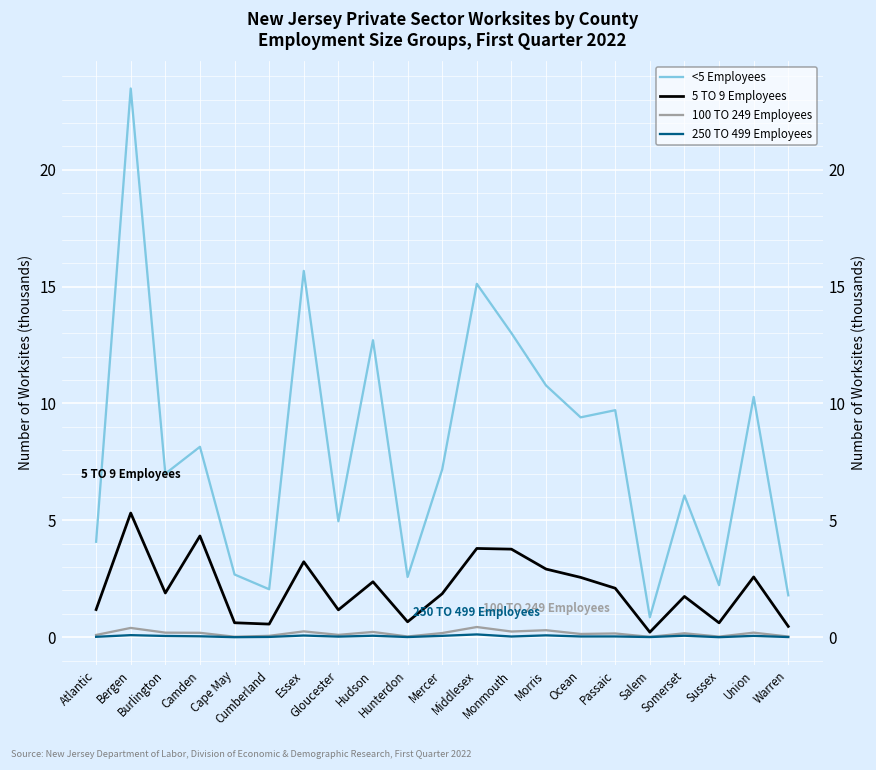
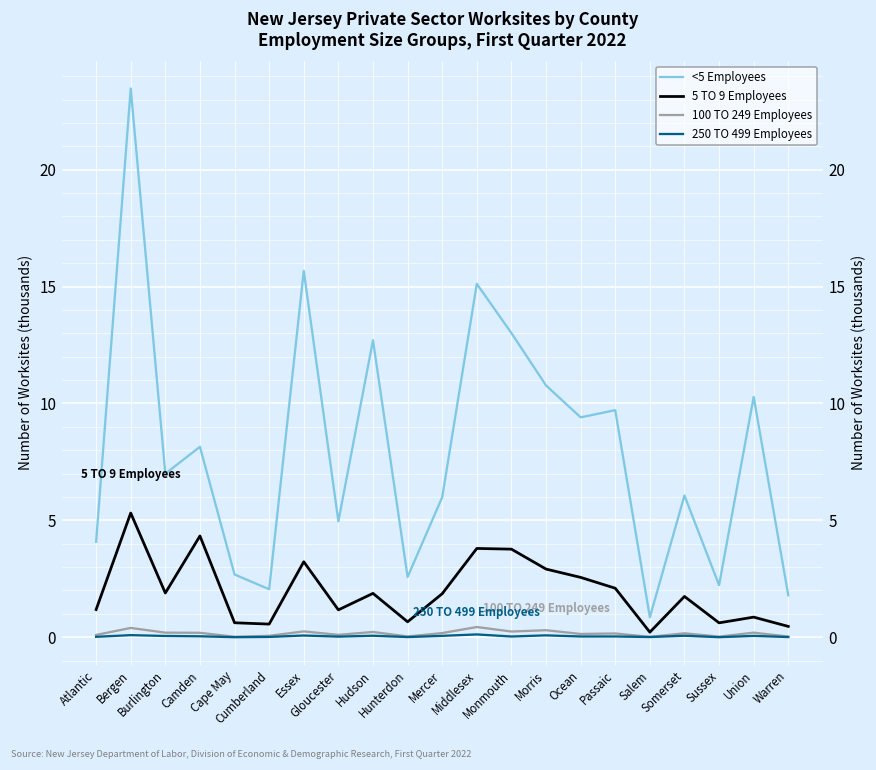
  {
    "<5 Employees": {
      "Atlantic": 4.1,
      "Bergen": 23.5,
      "Camden": 8.1,
      "Cape May": 2.7,
      "Cumberland": 2.1,
      "Essex": 15.7,
      "Gloucester": 5.0,
      "Hudson": 12.7,
      "Hunterdon": 2.6,
-     "Mercer": 7.2,
+     "Mercer": 6.0,
      "Middlesex": 15.1,
      "Monmouth": 13.0,
      "Morris": 10.8,
      "Ocean": 9.4,
      "Passaic": 9.7,
      "Salem": 0.9,
      "Somerset": 6.1,
      "Sussex": 2.2,
      "Union": 10.3,
      "Warren": 1.8
    },
    "5 TO 9 Employees": {
      "Atlantic": 1.2,
      "Burlington": 1.9,
      "Camden": 4.3,
      "Cape May": 0.6,
      "Cumberland": 0.6,
      "Essex": 3.2,
      "Gloucester": 1.2,
-     "Hudson": 2.4,
+     "Hudson": 1.9,
      "Mercer": 1.9,
      "Middlesex": 3.8,
      "Monmouth": 3.8,
      "Morris": 2.9,
      "Ocean": 2.6,
      "Passaic": 2.1,
      "Salem": 0.2,
      "Somerset": 1.7,
      "Sussex": 0.6,
-     "Union": 2.6,
+     "Union": 0.9,
      "Warren": 0.5
    },
    "100 TO 249 Employees": {
      "Bergen": 0.4,
      "Burlington": 0.2,
      "Camden": 0.2,
      "Essex": 0.2,
      "Hudson": 0.2,
      "Monmouth": 0.2,
      "Morris": 0.3,
      "Passaic": 0.2,
      "Union": 0.2
    },
    "250 TO 499 Employees": {
      "Bergen": 0.1,
      "Burlington": 0.1,
      "Camden": 0.0,
      "Essex": 0.1,
      "Hudson": 0.1,
      "Middlesex": 0.1,
      "Monmouth": 0.0,
      "Morris": 0.1,
      "Passaic": 0.0,
      "Union": 0.1
    }
  }
